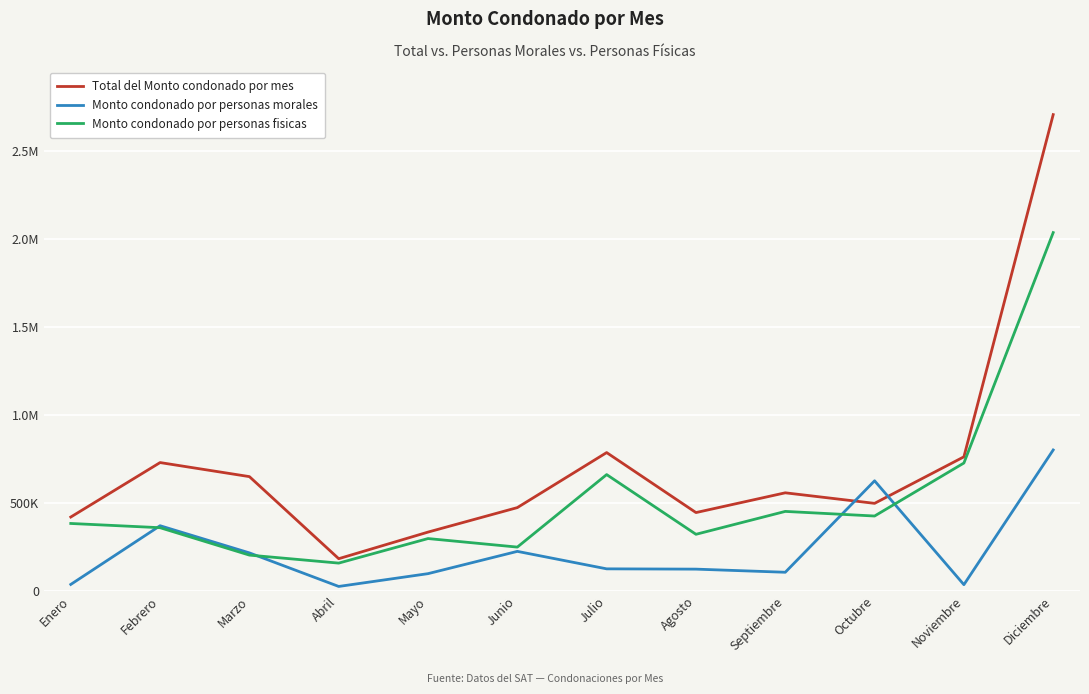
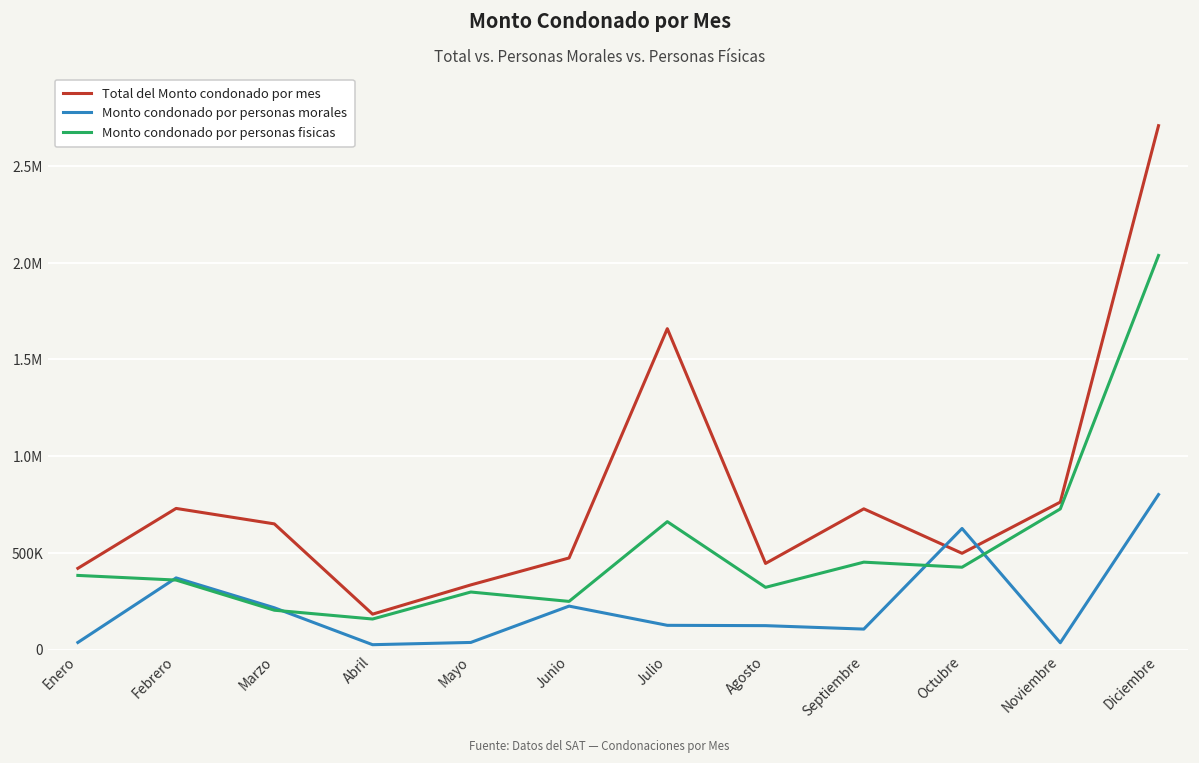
  {
    "Total del Monto condonado por mes": {
      "Enero": 420000,
      "Febrero": 730000,
      "Marzo": 650000,
      "Abril": 180000,
      "Mayo": 330000,
      "Junio": 470000,
-     "Julio": 790000,
+     "Julio": 1660000,
      "Agosto": 450000,
-     "Septiembre": 560000,
+     "Septiembre": 730000,
      "Octubre": 500000,
      "Noviembre": 760000,
      "Diciembre": 2710000
    },
    "Monto condonado por personas morales": {
      "Enero": 40000,
      "Abril": 30000,
-     "Mayo": 100000,
+     "Mayo": 40000,
      "Junio": 220000,
      "Julio": 130000,
      "Agosto": 120000,
      "Septiembre": 110000,
      "Octubre": 630000,
      "Noviembre": 40000,
      "Diciembre": 800000
    },
    "Monto condonado por personas fisicas": {
      "Enero": 380000,
      "Abril": 160000,
      "Mayo": 300000,
      "Junio": 250000,
      "Julio": 660000,
      "Agosto": 320000,
      "Septiembre": 450000,
      "Octubre": 430000,
      "Noviembre": 730000,
      "Diciembre": 2040000
    }
  }
